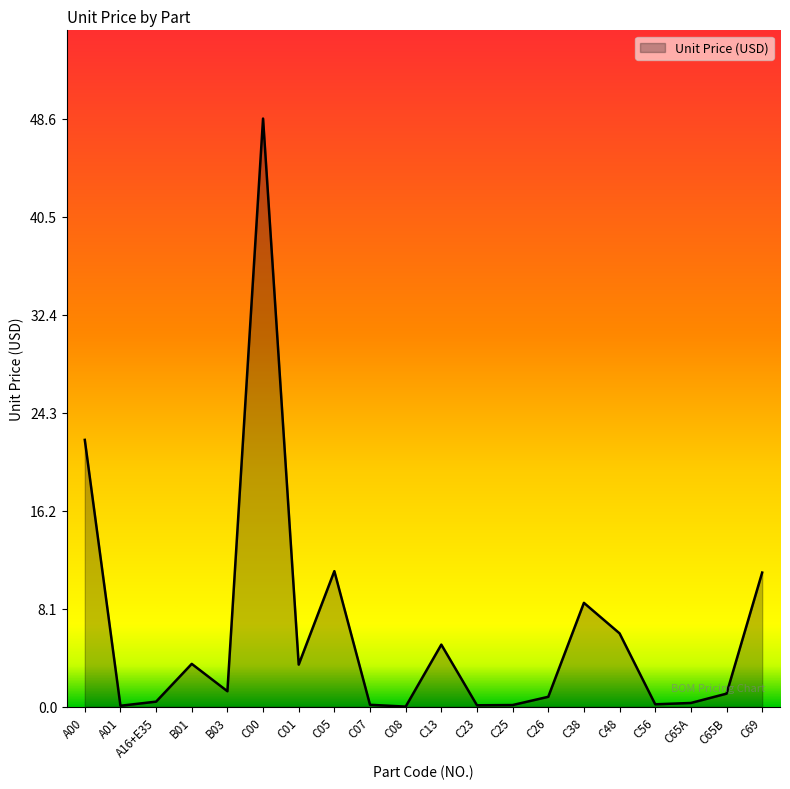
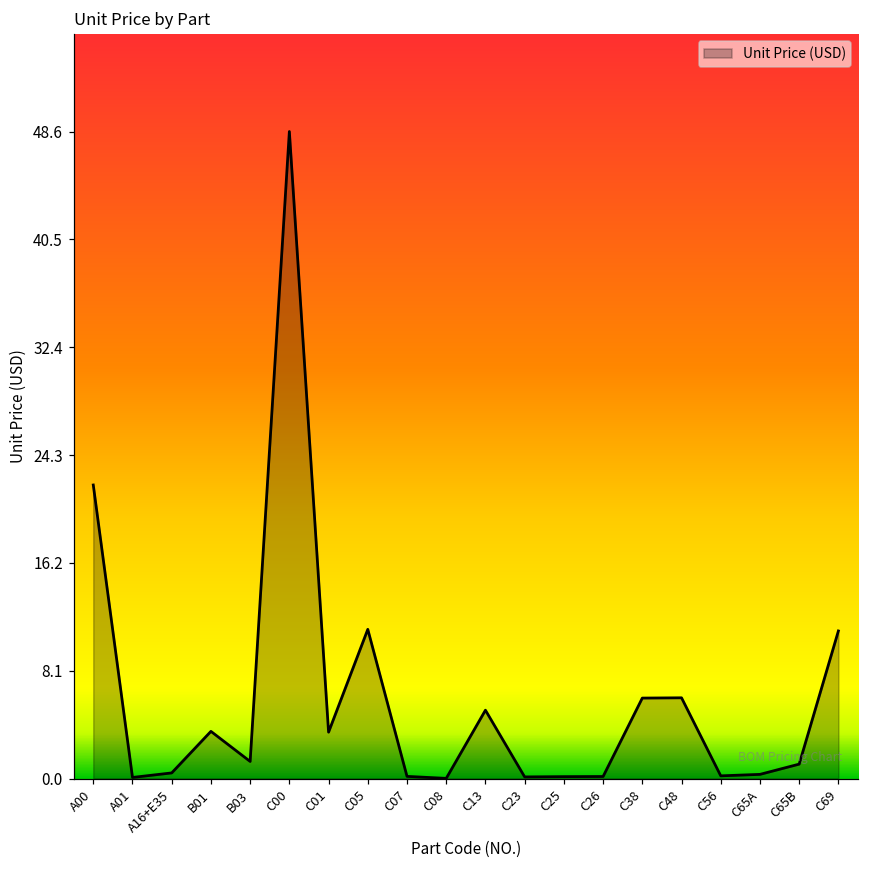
  {
    "A00": 22.0,
    "A01": 0.1,
    "A16+E35": 0.4,
    "B01": 3.5,
    "B03": 1.3,
    "C00": 48.6,
    "C01": 3.5,
    "C05": 11.2,
    "C07": 0.2,
    "C08": 0.0,
    "C13": 5.1,
    "C23": 0.1,
    "C25": 0.1,
-   "C26": 0.8,
-   "C38": 8.6,
+   "C26": 0.2,
+   "C38": 6.0,
    "C48": 6.1,
    "C56": 0.2,
    "C65A": 0.3,
    "C65B": 1.1,
    "C69": 11.1
  }
